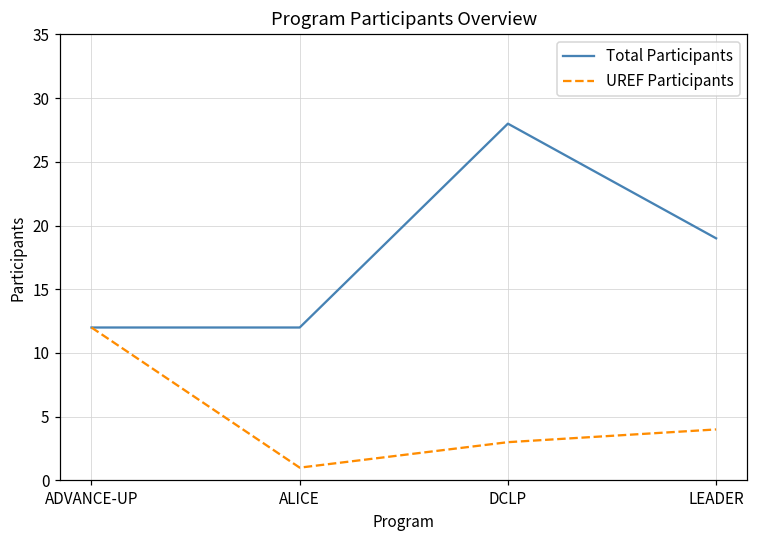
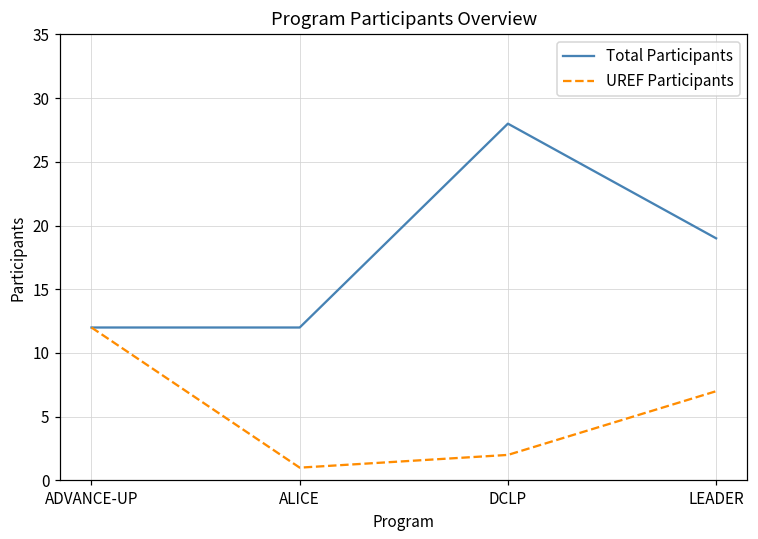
  {
    "Total Participants": {
      "ALICE": 12,
      "DCLP": 28,
      "LEADER": 19
    },
    "UREF Participants": {
      "ALICE": 1,
-     "DCLP": 3,
-     "LEADER": 4
+     "DCLP": 2,
+     "LEADER": 7
    }
  }
